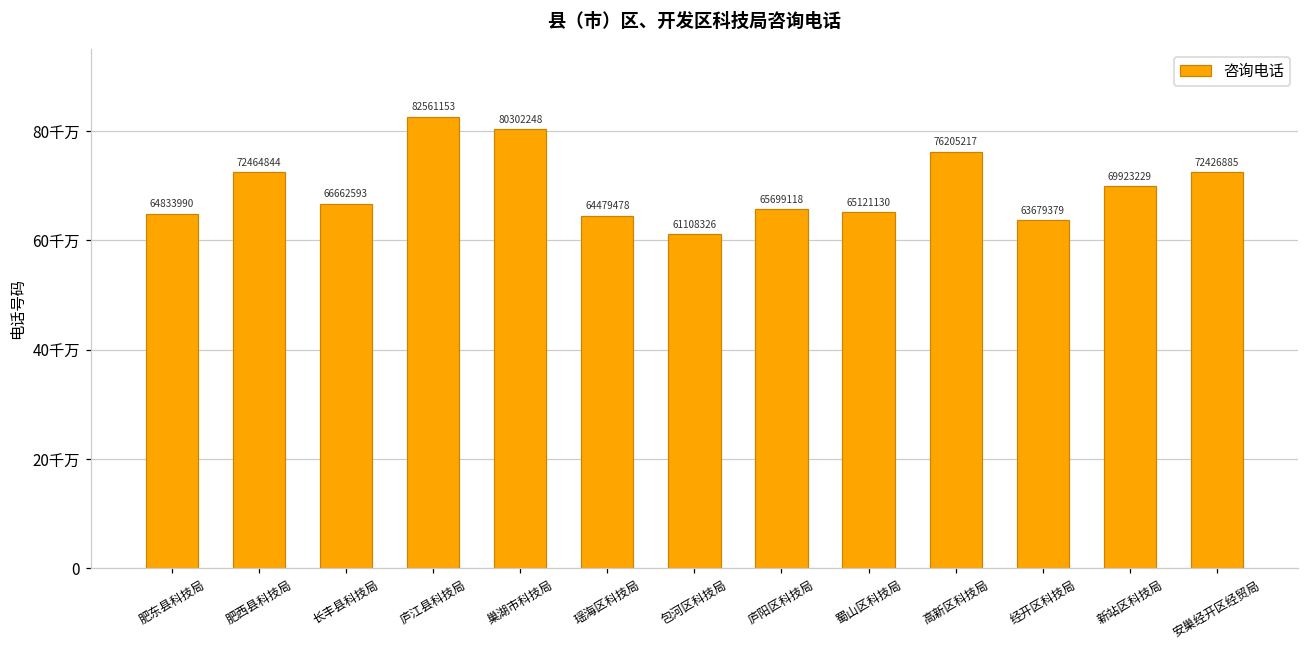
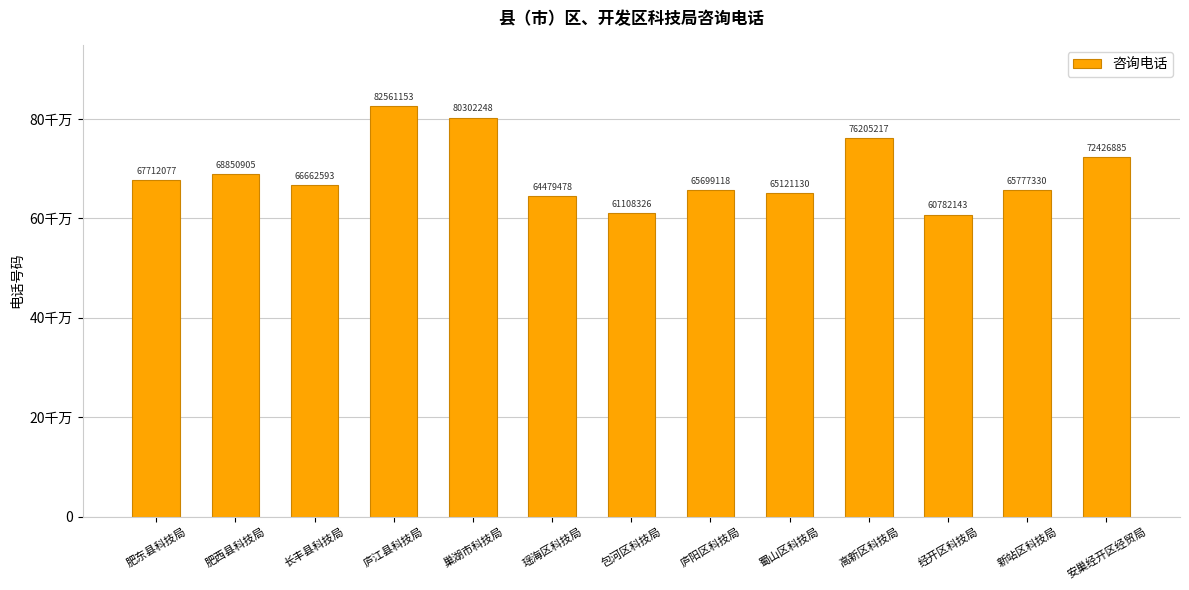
  {
-   "肥东县科技局": 64833990,
-   "肥西县科技局": 72464844,
+   "肥东县科技局": 67712077,
+   "肥西县科技局": 68850905,
    "长丰县科技局": 66662593,
    "庐江县科技局": 82561153,
    "巢湖市科技局": 80302248,
    "瑶海区科技局": 64479478,
    "包河区科技局": 61108326,
    "庐阳区科技局": 65699118,
    "蜀山区科技局": 65121130,
    "高新区科技局": 76205217,
-   "经开区科技局": 63679379,
-   "新站区科技局": 69923229,
+   "经开区科技局": 60782143,
+   "新站区科技局": 65777330,
    "安巢经开区经贸局": 72426885
  }
